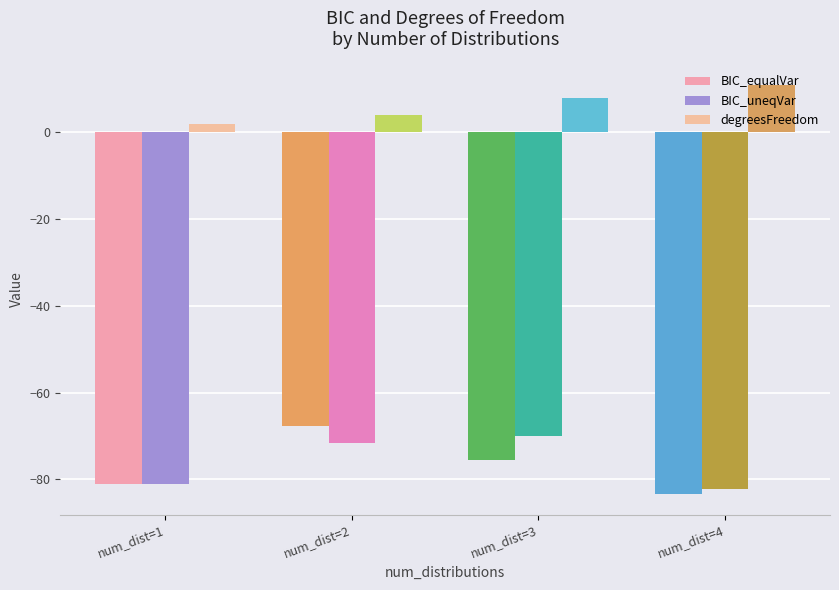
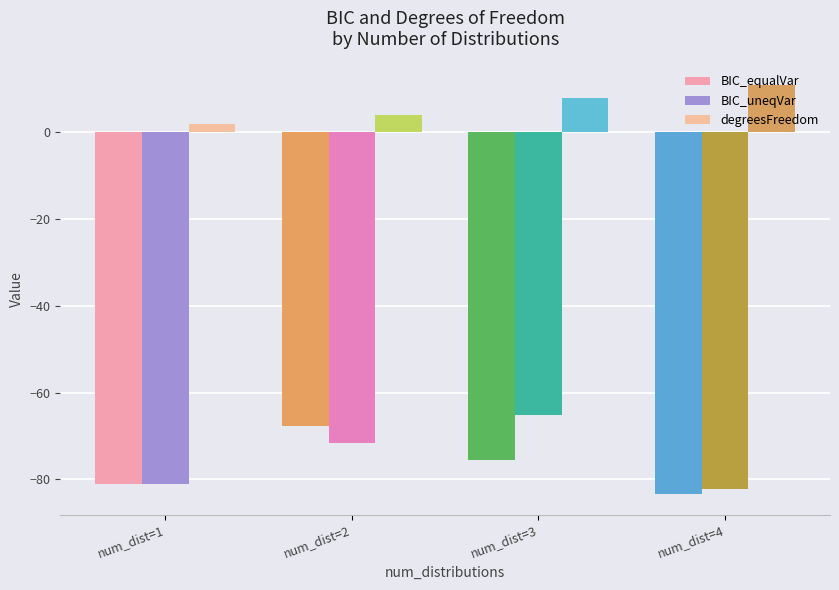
  {
    "BIC_uneqVar": {
      "num_dist=1": -81,
      "num_dist=2": -72,
-     "num_dist=3": -70,
+     "num_dist=3": -65,
      "num_dist=4": -82
    }
  }
